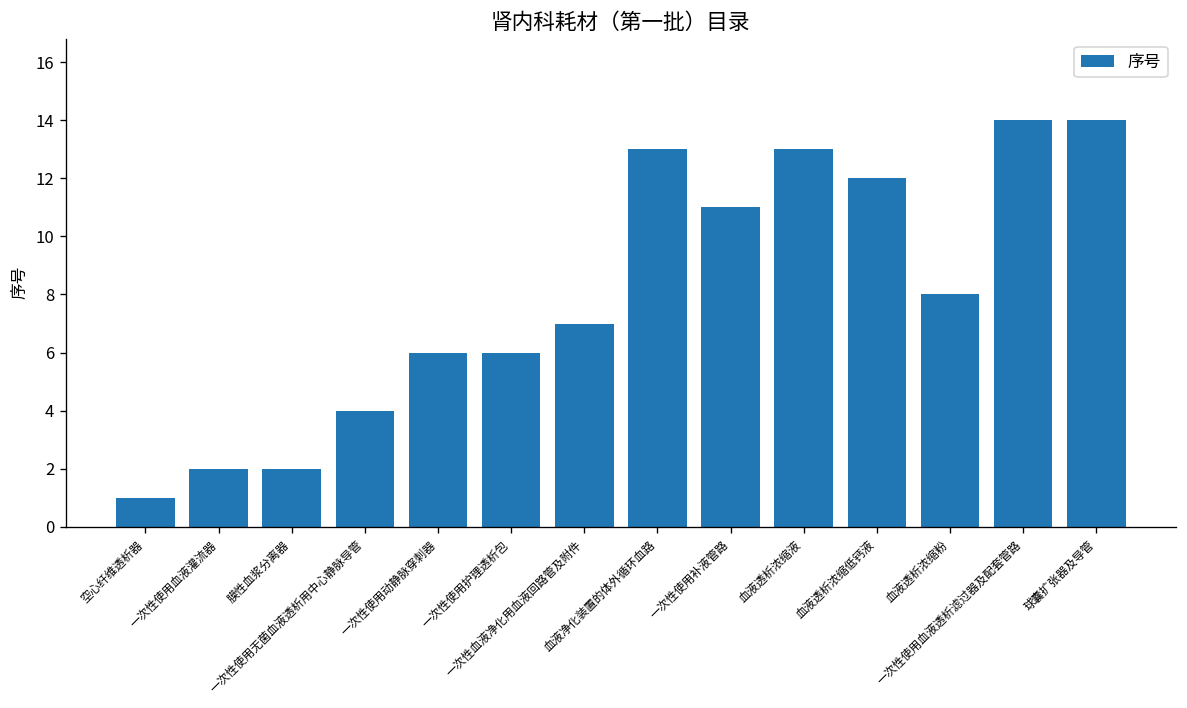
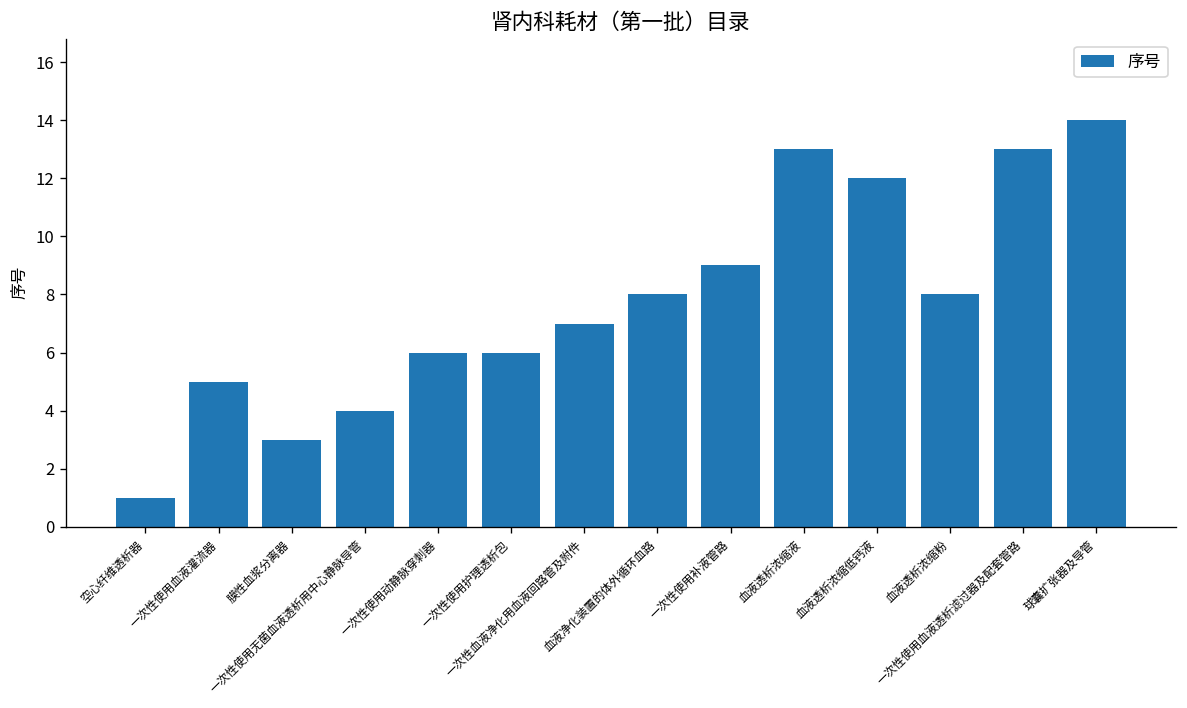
  {
    "空心纤维透析器": 1,
-   "一次性使用血液灌流器": 2,
-   "膜性血浆分离器": 2,
+   "一次性使用血液灌流器": 5,
+   "膜性血浆分离器": 3,
    "一次性使用无菌血液透析用中心静脉导管": 4,
    "一次性使用动静脉穿刺器": 6,
    "一次性使用护理透析包": 6,
    "一次性血液净化用血液回路管及附件": 7,
-   "血液净化装置的体外循环血路": 13,
-   "一次性使用补液管路": 11,
+   "血液净化装置的体外循环血路": 8,
+   "一次性使用补液管路": 9,
    "血液透析浓缩液": 13,
    "血液透析浓缩低钙液": 12,
    "血液透析浓缩粉": 8,
-   "一次性使用血液透析滤过器及配套管路": 14,
+   "一次性使用血液透析滤过器及配套管路": 13,
    "球囊扩张器及导管": 14
  }
